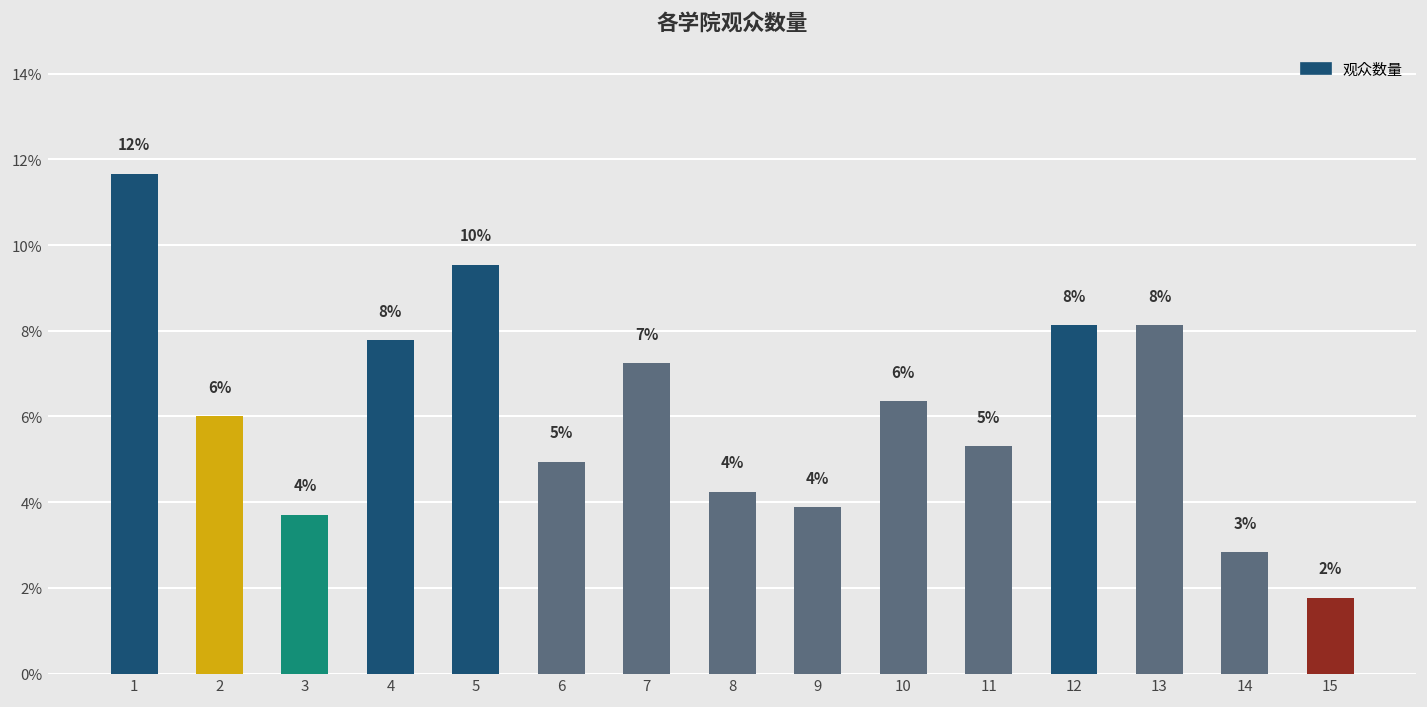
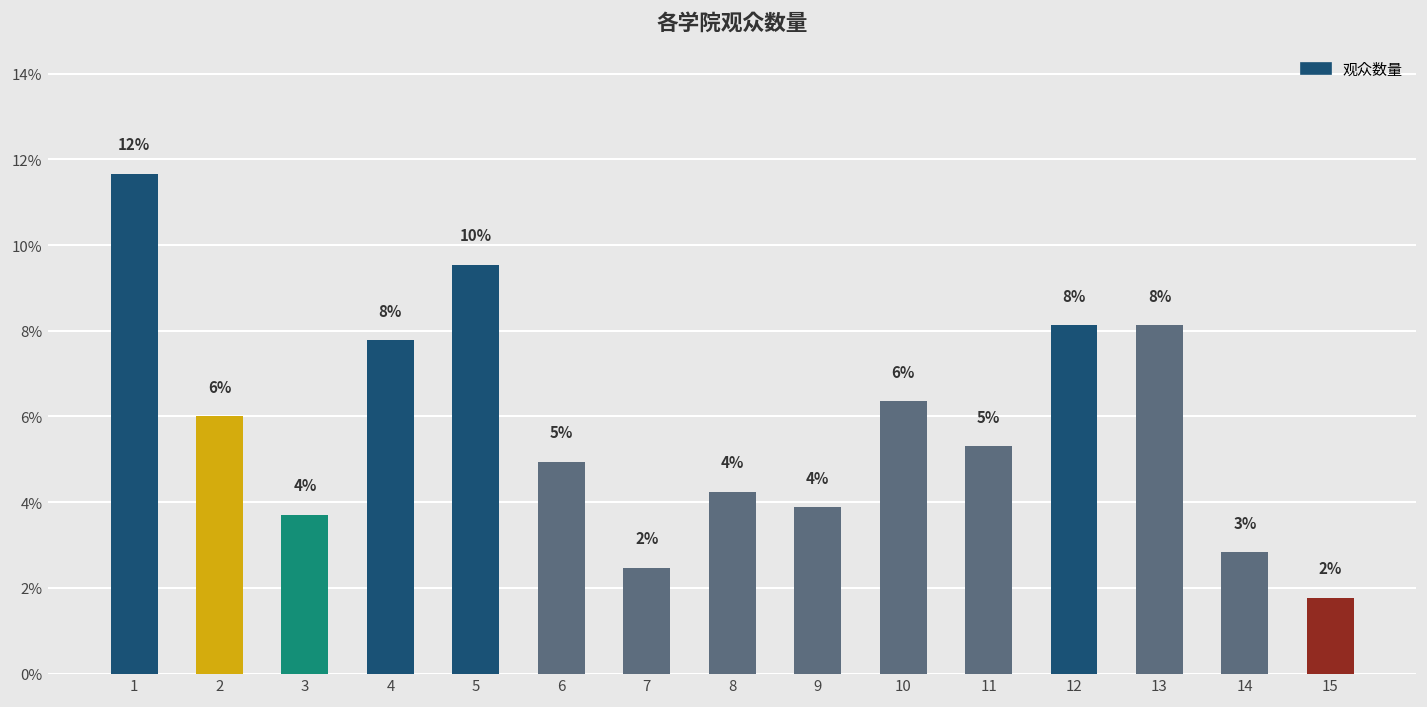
  {
    "1": "12%",
    "2": "6%",
    "3": "4%",
    "4": "8%",
    "5": "10%",
    "6": "5%",
-   "7": "7%",
+   "7": "2%",
    "8": "4%",
    "9": "4%",
    "10": "6%",
    "11": "5%",
    "12": "8%",
    "13": "8%",
    "14": "3%",
    "15": "2%"
  }
